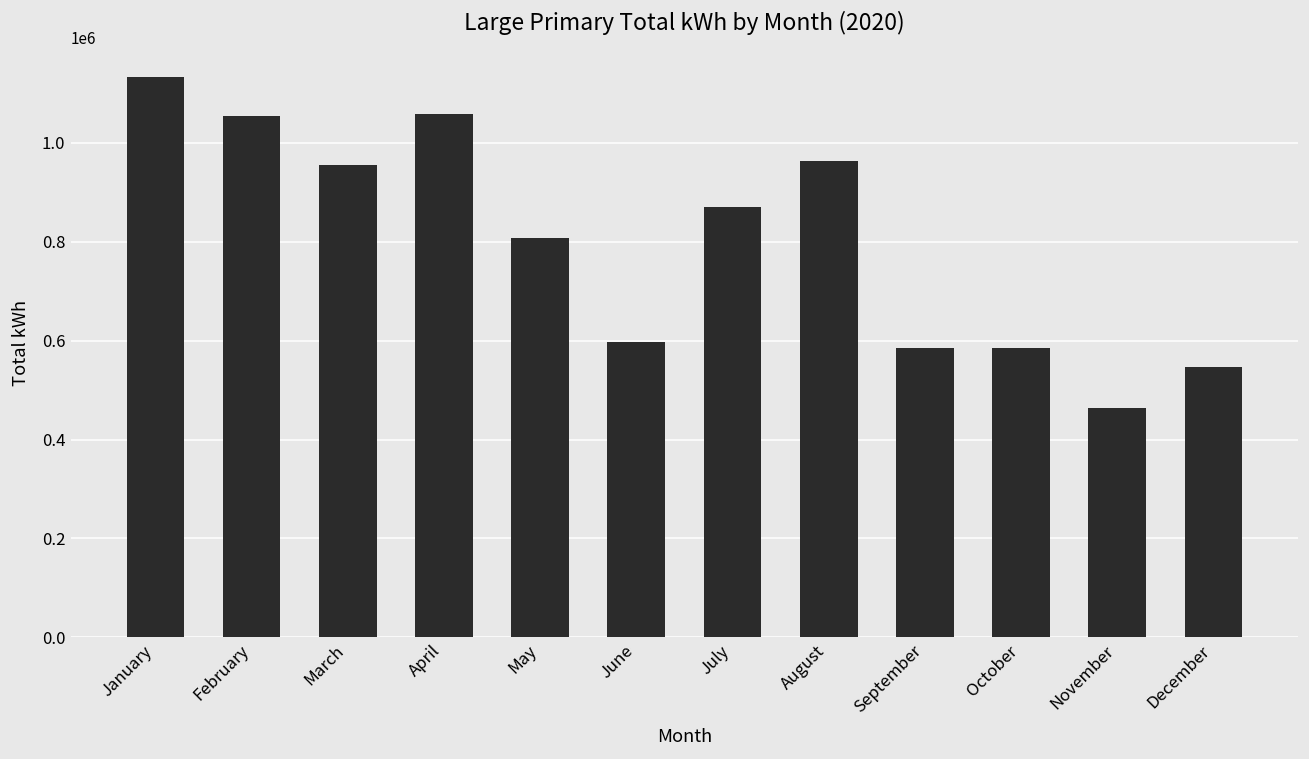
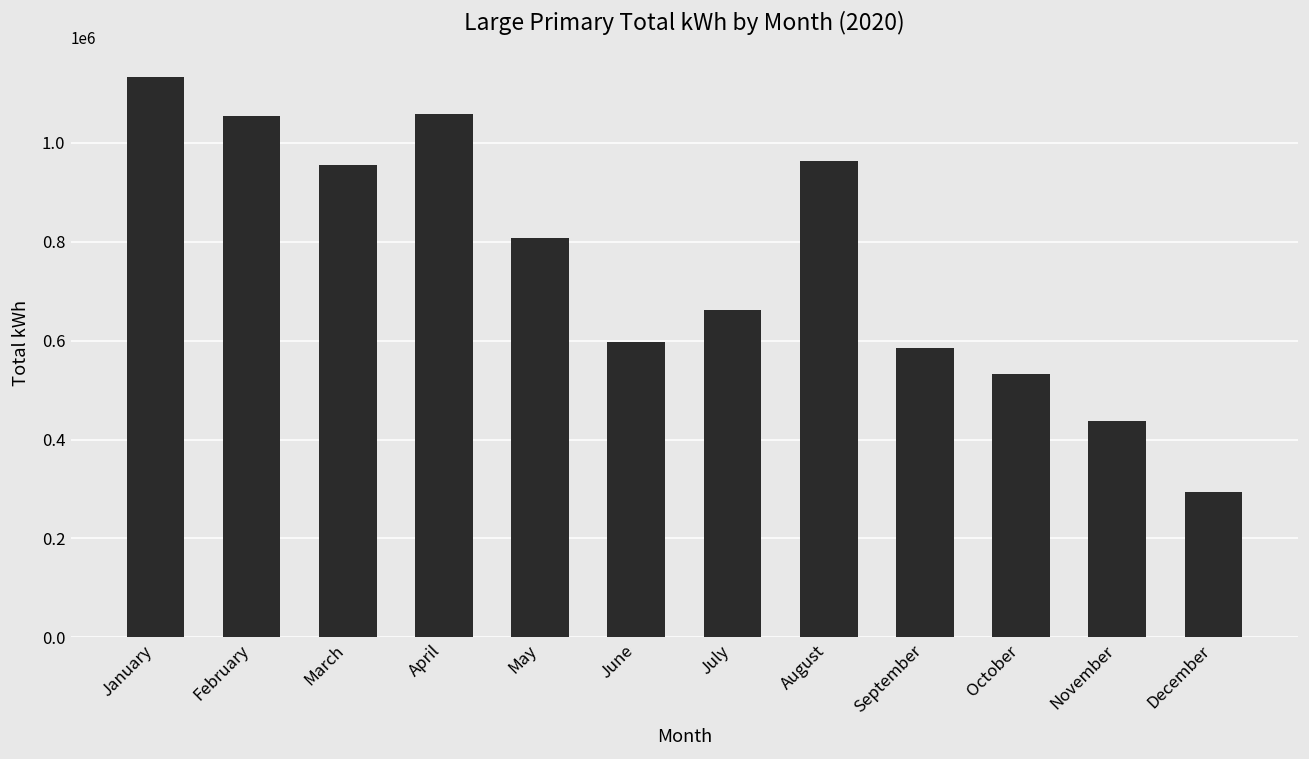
  {
    "January": 1130000,
    "February": 1060000,
    "March": 960000,
    "April": 1060000,
    "May": 810000,
    "June": 600000,
-   "July": 870000,
+   "July": 660000,
    "August": 960000,
    "September": 590000,
-   "October": 590000,
-   "November": 460000,
-   "December": 550000
+   "October": 530000,
+   "November": 440000,
+   "December": 290000
  }
